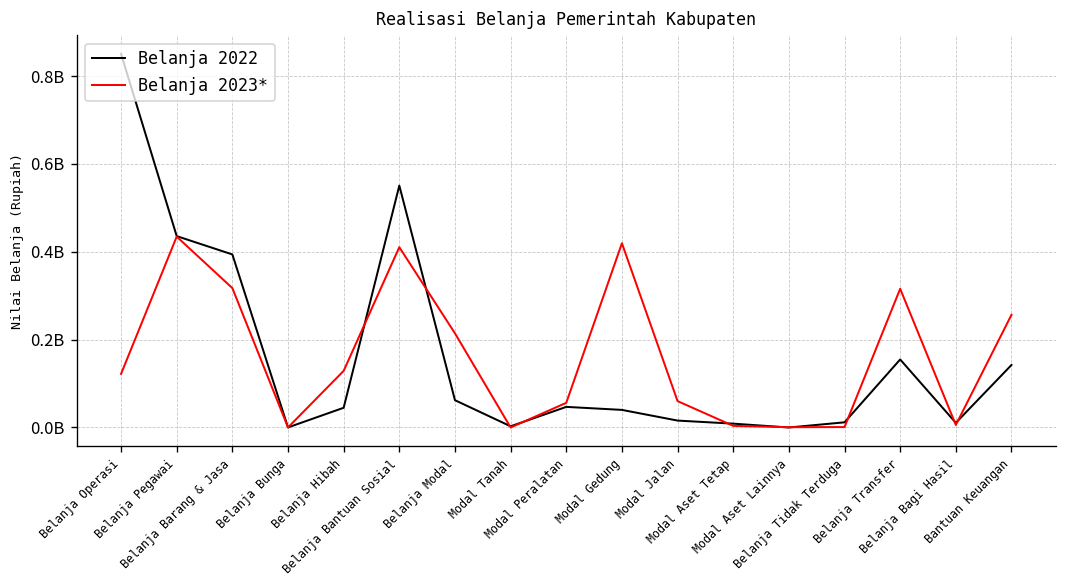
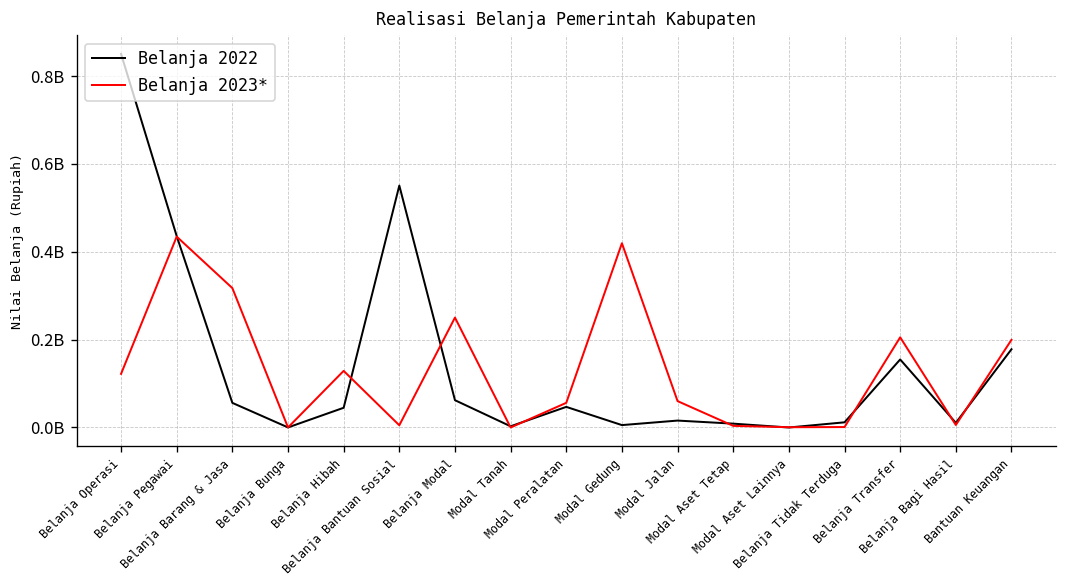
  {
    "Belanja 2022": {
-     "Belanja Barang & Jasa": 390000000,
+     "Belanja Barang & Jasa": 60000000,
      "Belanja Hibah": 40000000,
      "Belanja Bantuan Sosial": 550000000,
      "Belanja Modal": 60000000,
      "Modal Peralatan": 50000000,
-     "Modal Gedung": 40000000,
+     "Modal Gedung": 10000000,
      "Modal Jalan": 20000000,
      "Belanja Tidak Terduga": 10000000,
      "Belanja Transfer": 150000000,
-     "Bantuan Keuangan": 140000000
+     "Bantuan Keuangan": 180000000
    },
    "Belanja 2023*": {
      "Belanja Operasi": 120000000,
      "Belanja Barang & Jasa": 320000000,
      "Belanja Hibah": 130000000,
-     "Belanja Bantuan Sosial": 410000000,
-     "Belanja Modal": 210000000,
+     "Belanja Bantuan Sosial": 10000000,
+     "Belanja Modal": 250000000,
      "Modal Peralatan": 60000000,
      "Modal Gedung": 420000000,
      "Modal Jalan": 60000000,
      "Belanja Tidak Terduga": 0,
-     "Belanja Transfer": 320000000,
-     "Bantuan Keuangan": 260000000
+     "Belanja Transfer": 210000000,
+     "Bantuan Keuangan": 200000000
    }
  }
